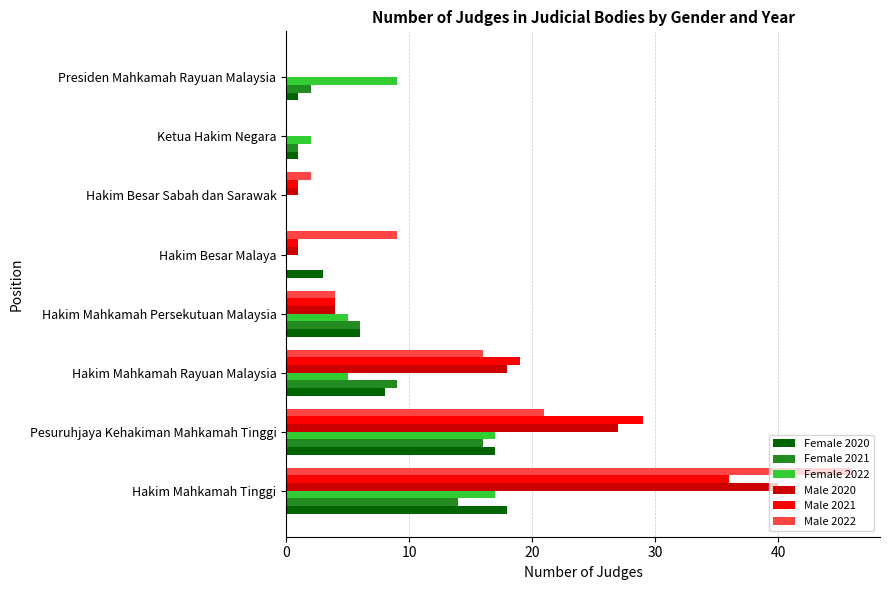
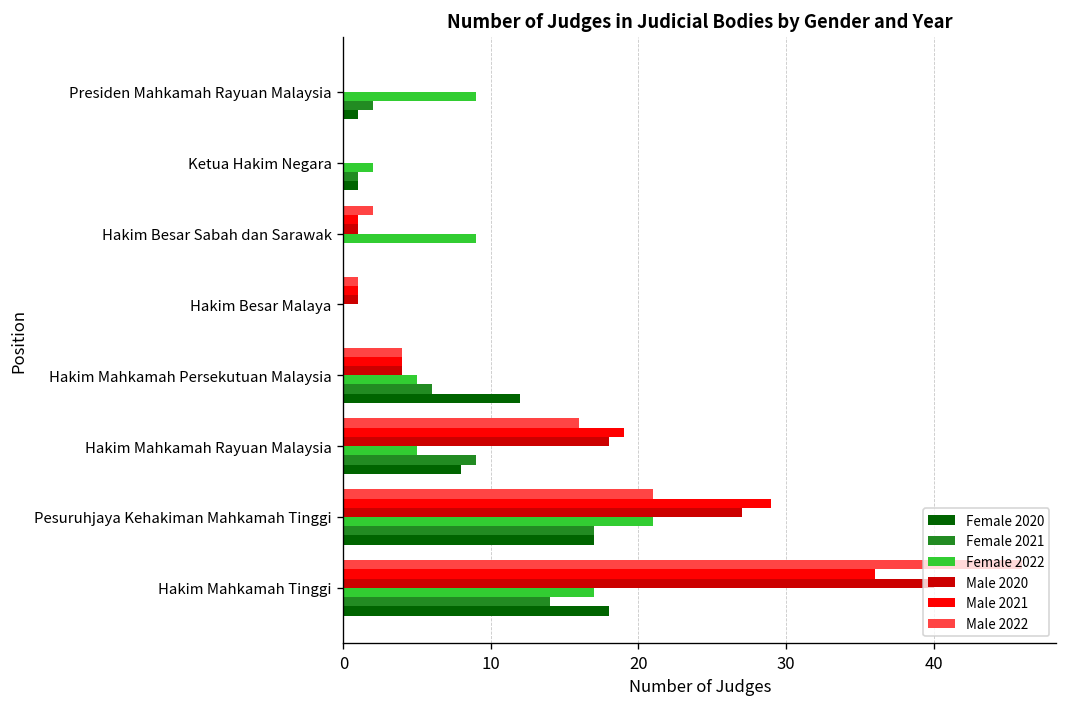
  {
    "Female 2020": {
      "Presiden Mahkamah Rayuan Malaysia": 1,
      "Ketua Hakim Negara": 1,
      "Hakim Besar Sabah dan Sarawak": 0,
-     "Hakim Besar Malaya": 3,
-     "Hakim Mahkamah Persekutuan Malaysia": 6,
+     "Hakim Besar Malaya": 0,
+     "Hakim Mahkamah Persekutuan Malaysia": 12,
      "Hakim Mahkamah Rayuan Malaysia": 8,
      "Pesuruhjaya Kehakiman Mahkamah Tinggi": 17,
      "Hakim Mahkamah Tinggi": 18
    },
    "Female 2021": {
      "Presiden Mahkamah Rayuan Malaysia": 2,
      "Ketua Hakim Negara": 1,
      "Hakim Besar Sabah dan Sarawak": 0,
      "Hakim Besar Malaya": 0,
      "Hakim Mahkamah Persekutuan Malaysia": 6,
      "Hakim Mahkamah Rayuan Malaysia": 9,
-     "Pesuruhjaya Kehakiman Mahkamah Tinggi": 16,
+     "Pesuruhjaya Kehakiman Mahkamah Tinggi": 17,
      "Hakim Mahkamah Tinggi": 14
    },
    "Female 2022": {
      "Presiden Mahkamah Rayuan Malaysia": 9,
      "Ketua Hakim Negara": 2,
-     "Hakim Besar Sabah dan Sarawak": 0,
+     "Hakim Besar Sabah dan Sarawak": 9,
      "Hakim Besar Malaya": 0,
      "Hakim Mahkamah Persekutuan Malaysia": 5,
      "Hakim Mahkamah Rayuan Malaysia": 5,
-     "Pesuruhjaya Kehakiman Mahkamah Tinggi": 17,
+     "Pesuruhjaya Kehakiman Mahkamah Tinggi": 21,
      "Hakim Mahkamah Tinggi": 17
    },
    "Male 2022": {
      "Presiden Mahkamah Rayuan Malaysia": 0,
      "Ketua Hakim Negara": 0,
      "Hakim Besar Sabah dan Sarawak": 2,
-     "Hakim Besar Malaya": 9,
+     "Hakim Besar Malaya": 1,
      "Hakim Mahkamah Persekutuan Malaysia": 4,
      "Hakim Mahkamah Rayuan Malaysia": 16,
      "Pesuruhjaya Kehakiman Mahkamah Tinggi": 21
    }
  }
